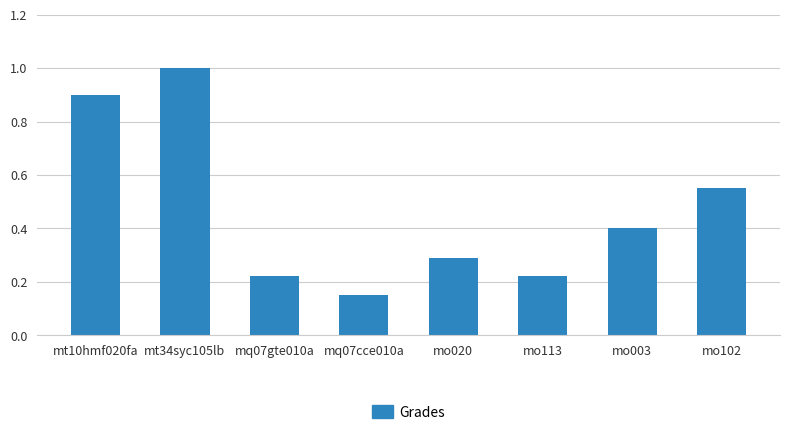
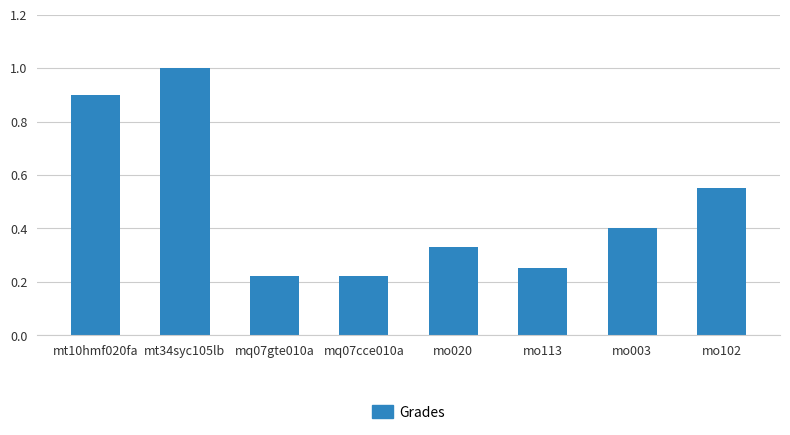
  {
    "mt10hmf020fa": 0.90,
    "mt34syc105lb": 1.00,
    "mq07gte010a": 0.22,
-   "mq07cce010a": 0.15,
-   "mo020": 0.29,
-   "mo113": 0.22,
+   "mq07cce010a": 0.22,
+   "mo020": 0.33,
+   "mo113": 0.25,
    "mo003": 0.40,
    "mo102": 0.55
  }
